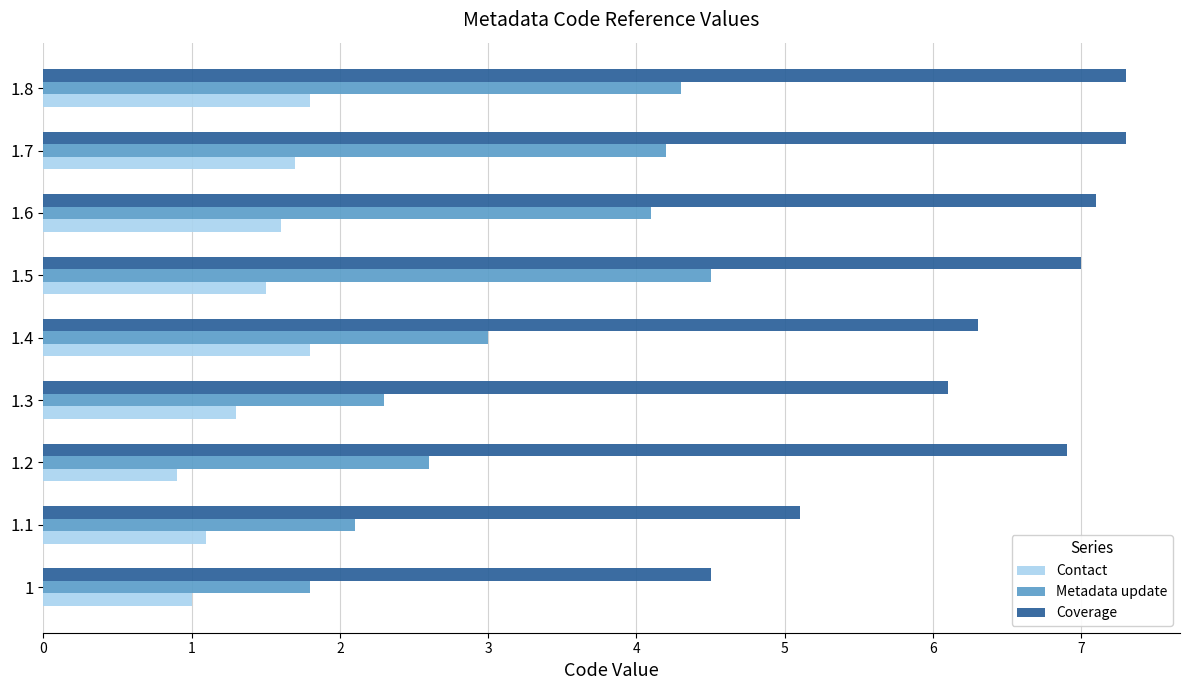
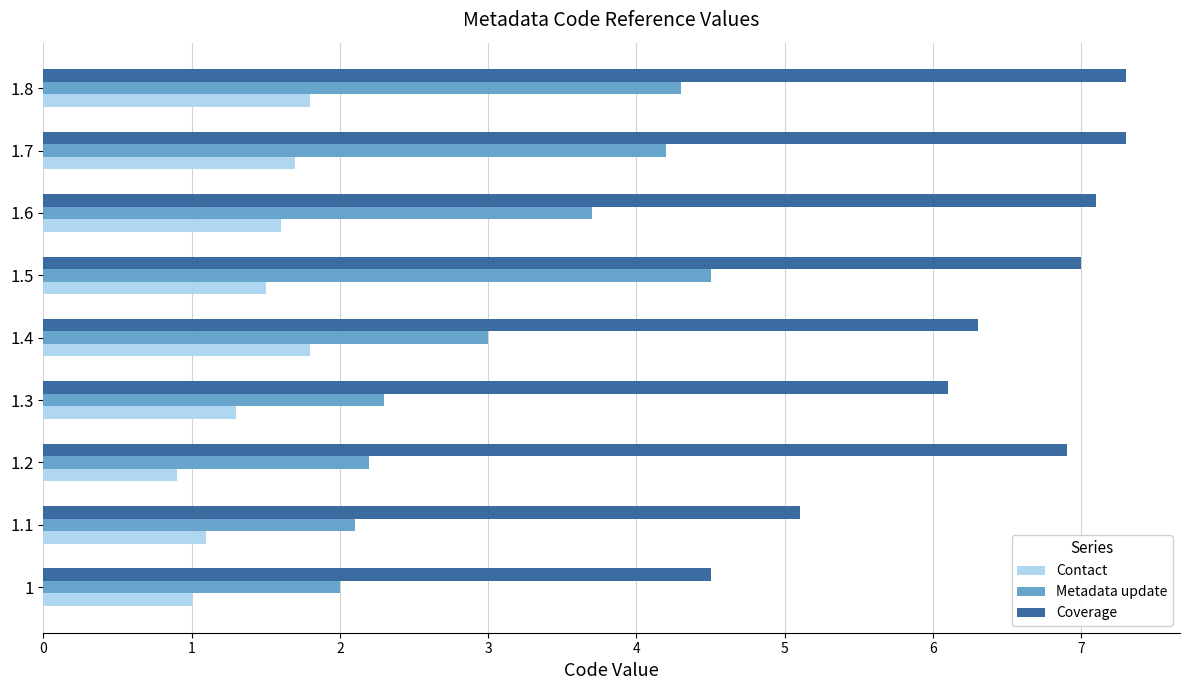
  {
    "Contact": {
      "1.8": 1.8,
      "1.7": 1.7,
      "1.6": 1.6,
      "1.5": 1.5,
      "1.4": 1.8,
      "1.3": 1.3,
      "1.2": 0.9,
      "1.1": 1.1,
      "1": 1.0
    },
    "Metadata update": {
      "1.8": 4.3,
      "1.7": 4.2,
-     "1.6": 4.1,
+     "1.6": 3.7,
      "1.5": 4.5,
      "1.4": 3.0,
      "1.3": 2.3,
-     "1.2": 2.6,
+     "1.2": 2.2,
      "1.1": 2.1,
-     "1": 1.8
+     "1": 2.0
    },
    "Coverage": {
      "1.8": 7.3,
      "1.7": 7.3,
      "1.6": 7.1,
      "1.5": 7.0,
      "1.4": 6.3,
      "1.3": 6.1,
      "1.2": 6.9,
      "1.1": 5.1,
      "1": 4.5
    }
  }
